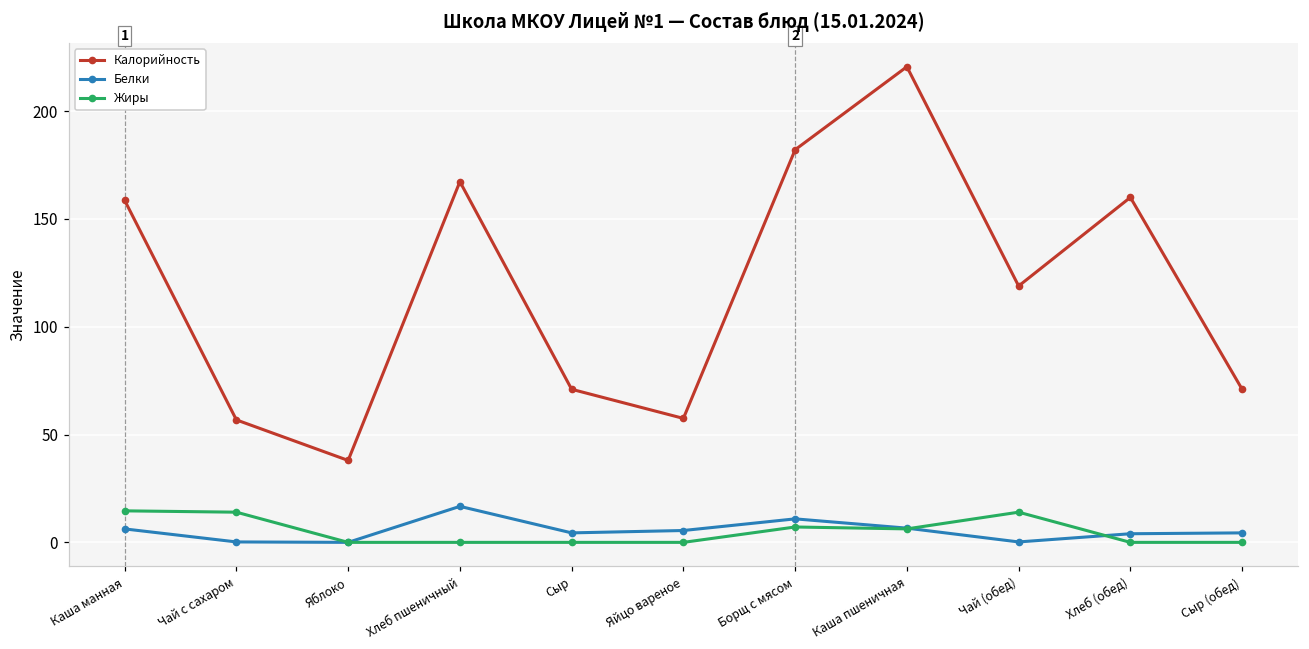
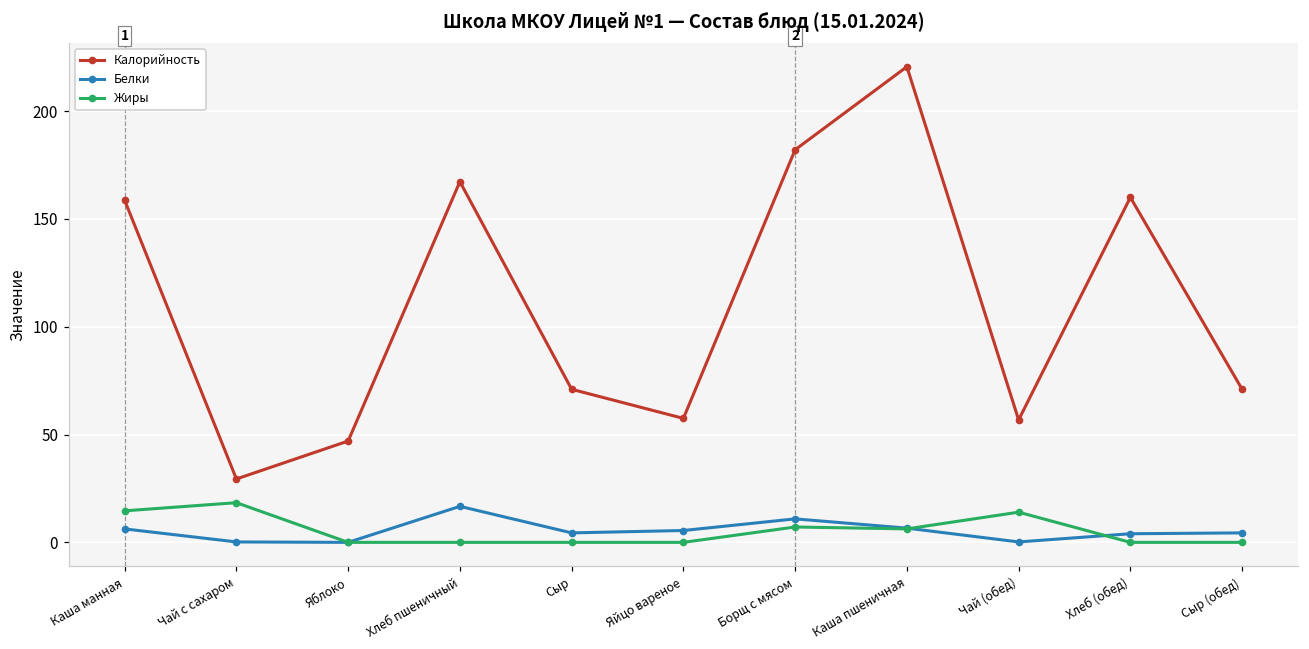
  {
    "Калорийность": {
      "Каша манная": 159,
-     "Чай с сахаром": 57,
-     "Яблоко": 38,
+     "Чай с сахаром": 29,
+     "Яблоко": 47,
      "Хлеб пшеничный": 167,
      "Сыр": 71,
      "Яйцо вареное": 58,
      "Борщ с мясом": 182,
      "Каша пшеничная": 221,
-     "Чай (обед)": 119,
+     "Чай (обед)": 57,
      "Хлеб (обед)": 160,
      "Сыр (обед)": 71
    },
    "Белки": {
      "Каша манная": 6,
      "Чай с сахаром": 0,
      "Хлеб пшеничный": 17,
      "Сыр": 4,
      "Яйцо вареное": 6,
      "Борщ с мясом": 11,
      "Чай (обед)": 0,
      "Хлеб (обед)": 4,
      "Сыр (обед)": 4
    },
    "Жиры": {
      "Каша манная": 15,
-     "Чай с сахаром": 14,
+     "Чай с сахаром": 18,
      "Хлеб пшеничный": 0,
      "Сыр": 0,
      "Яйцо вареное": 0,
      "Борщ с мясом": 7,
      "Чай (обед)": 14,
      "Хлеб (обед)": 0,
      "Сыр (обед)": 0
    }
  }
